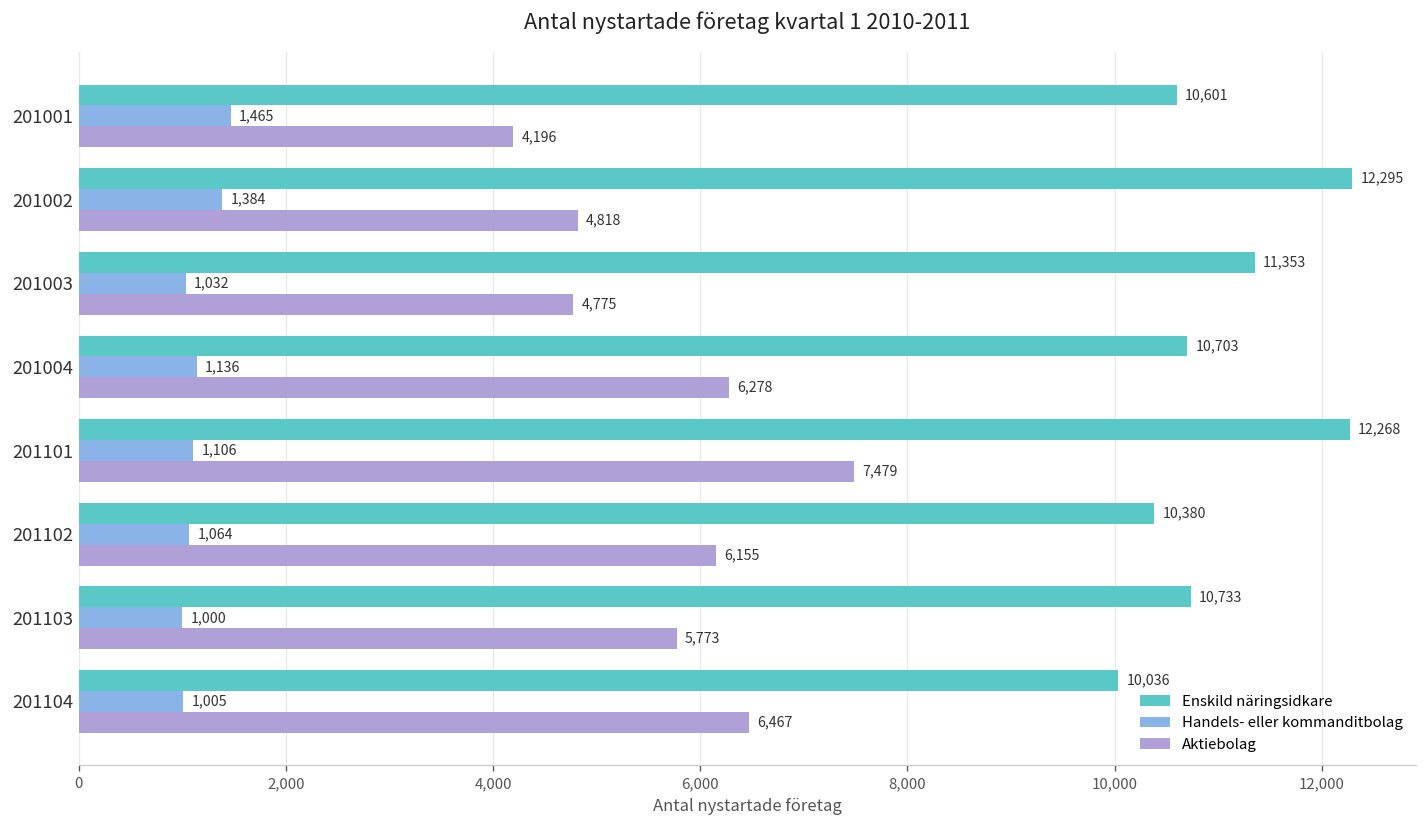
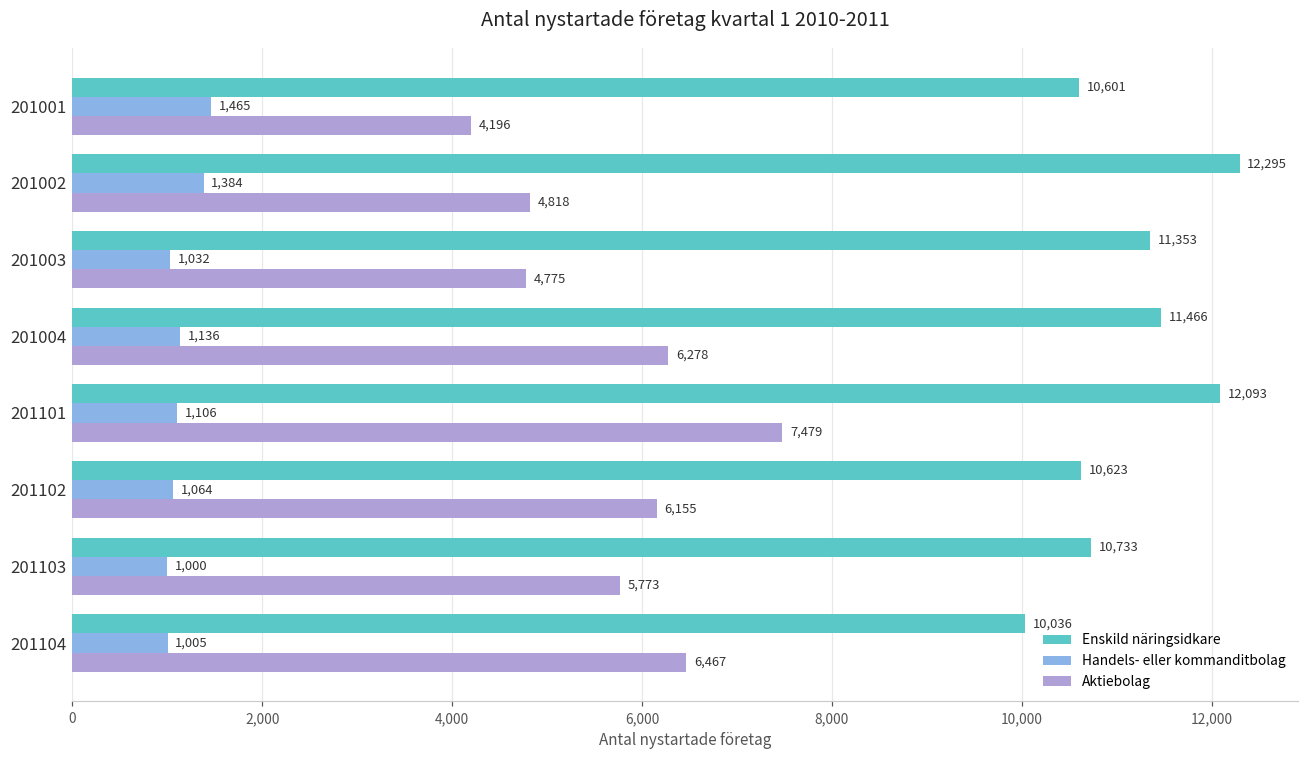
  {
    "Enskild näringsidkare": {
      "201001": "10,601",
      "201002": "12,295",
      "201003": "11,353",
-     "201004": "10,703",
-     "201101": "12,268",
-     "201102": "10,380",
+     "201004": "11,466",
+     "201101": "12,093",
+     "201102": "10,623",
      "201103": "10,733",
      "201104": "10,036"
    }
  }
